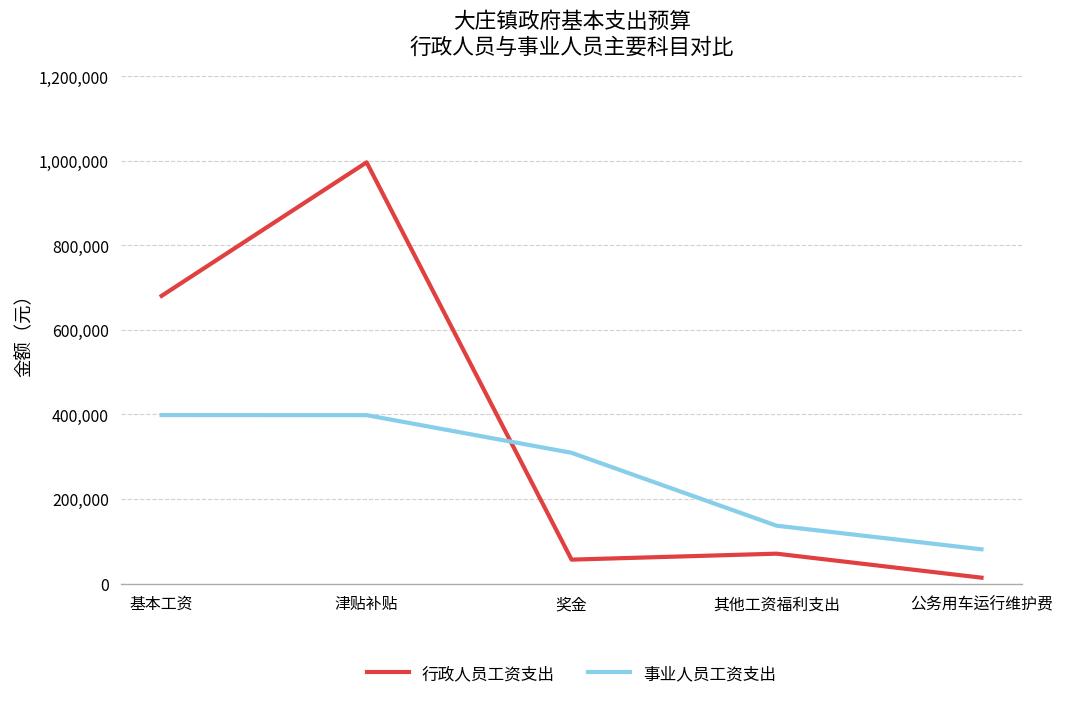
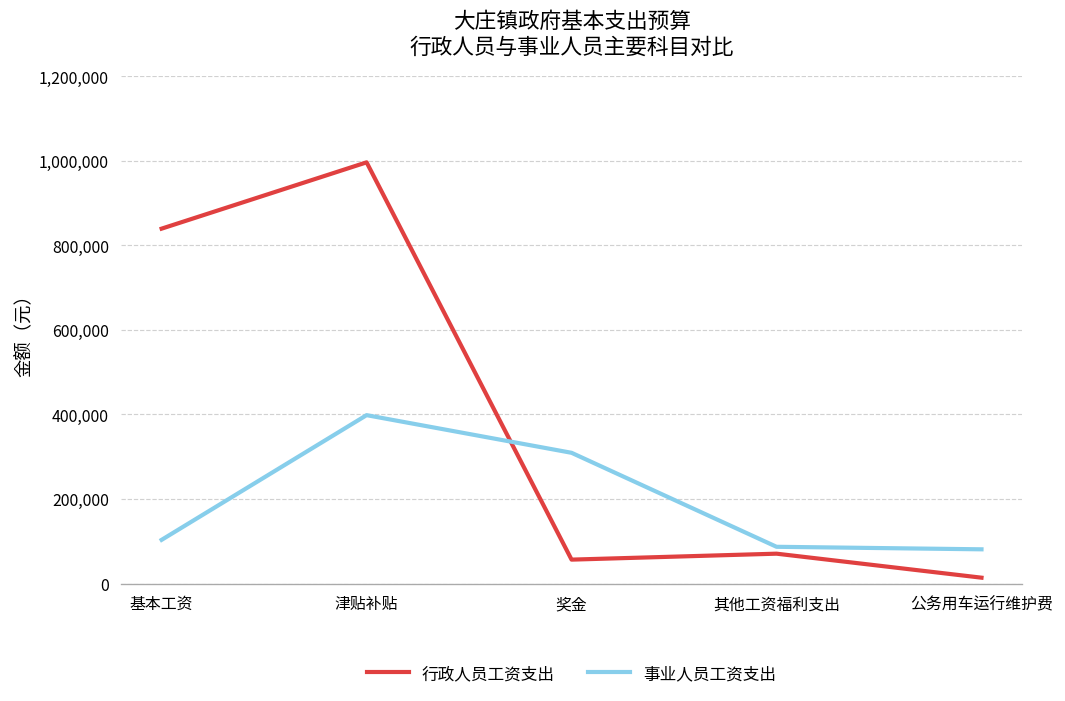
  {
    "行政人员工资支出": {
-     "基本工资": "680,000",
+     "基本工资": "840,000",
      "津贴补贴": "1,000,000",
      "奖金": "60,000",
      "其他工资福利支出": "70,000",
      "公务用车运行维护费": "10,000"
    },
    "事业人员工资支出": {
-     "基本工资": "400,000",
+     "基本工资": "100,000",
      "津贴补贴": "400,000",
      "奖金": "310,000",
-     "其他工资福利支出": "140,000",
+     "其他工资福利支出": "90,000",
      "公务用车运行维护费": "80,000"
    }
  }
